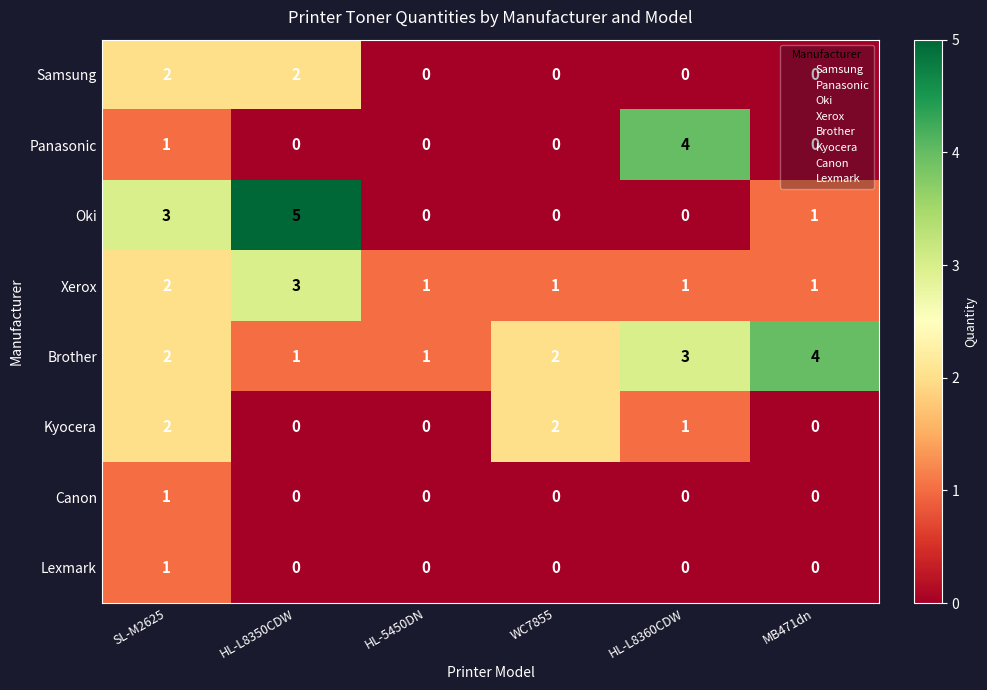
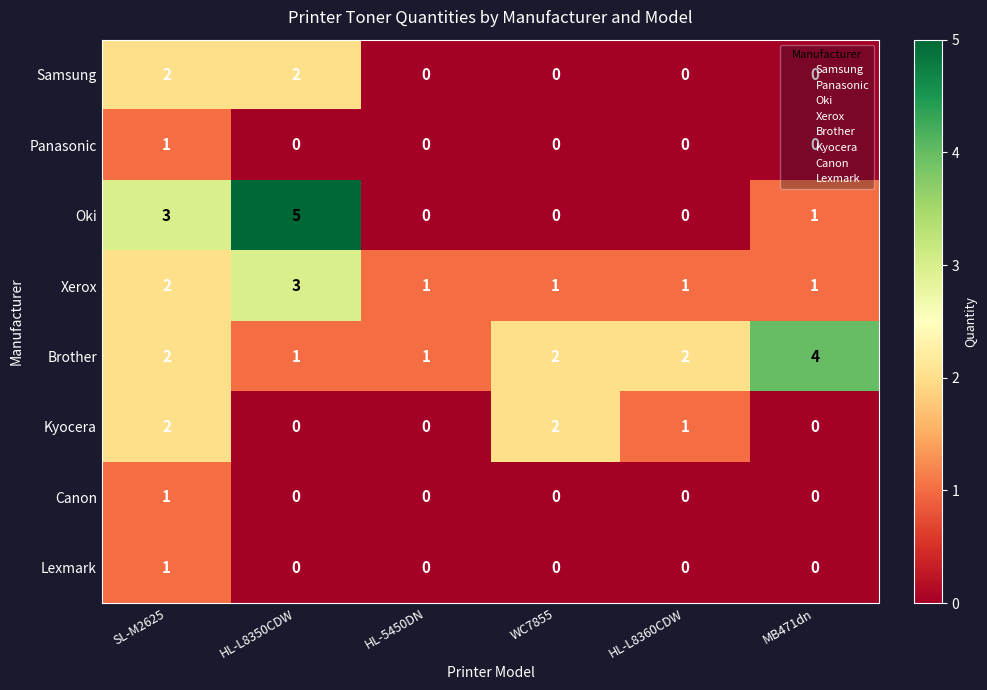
  {
    "Samsung": {
      "SL-M2625": 2,
      "HL-L8350CDW": 2,
      "HL-5450DN": 0,
      "WC7855": 0,
      "HL-L8360CDW": 0
    },
    "Panasonic": {
      "SL-M2625": 1,
      "HL-L8350CDW": 0,
      "HL-5450DN": 0,
      "WC7855": 0,
-     "HL-L8360CDW": 4
+     "HL-L8360CDW": 0
    },
    "Oki": {
      "SL-M2625": 3,
      "HL-L8350CDW": 5,
      "HL-5450DN": 0,
      "WC7855": 0,
      "HL-L8360CDW": 0,
      "MB471dn": 1
    },
    "Xerox": {
      "SL-M2625": 2,
      "HL-L8350CDW": 3,
      "HL-5450DN": 1,
      "WC7855": 1,
      "HL-L8360CDW": 1,
      "MB471dn": 1
    },
    "Brother": {
      "SL-M2625": 2,
      "HL-L8350CDW": 1,
      "HL-5450DN": 1,
      "WC7855": 2,
-     "HL-L8360CDW": 3,
+     "HL-L8360CDW": 2,
      "MB471dn": 4
    },
    "Kyocera": {
      "SL-M2625": 2,
      "HL-L8350CDW": 0,
      "HL-5450DN": 0,
      "WC7855": 2,
      "HL-L8360CDW": 1,
      "MB471dn": 0
    },
    "Canon": {
      "SL-M2625": 1,
      "HL-L8350CDW": 0,
      "HL-5450DN": 0,
      "WC7855": 0,
      "HL-L8360CDW": 0,
      "MB471dn": 0
    },
    "Lexmark": {
      "SL-M2625": 1,
      "HL-L8350CDW": 0,
      "HL-5450DN": 0,
      "WC7855": 0,
      "HL-L8360CDW": 0,
      "MB471dn": 0
    }
  }
